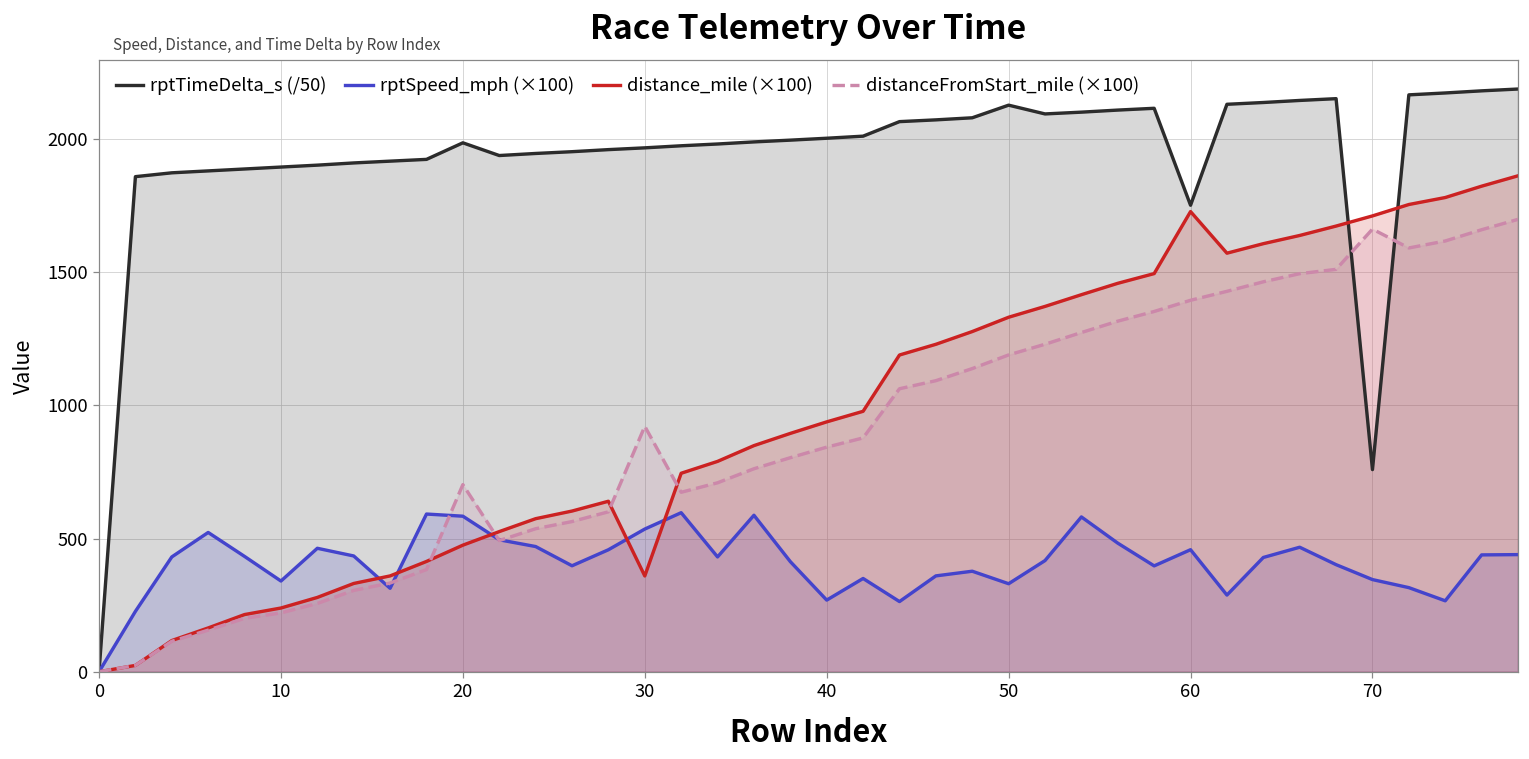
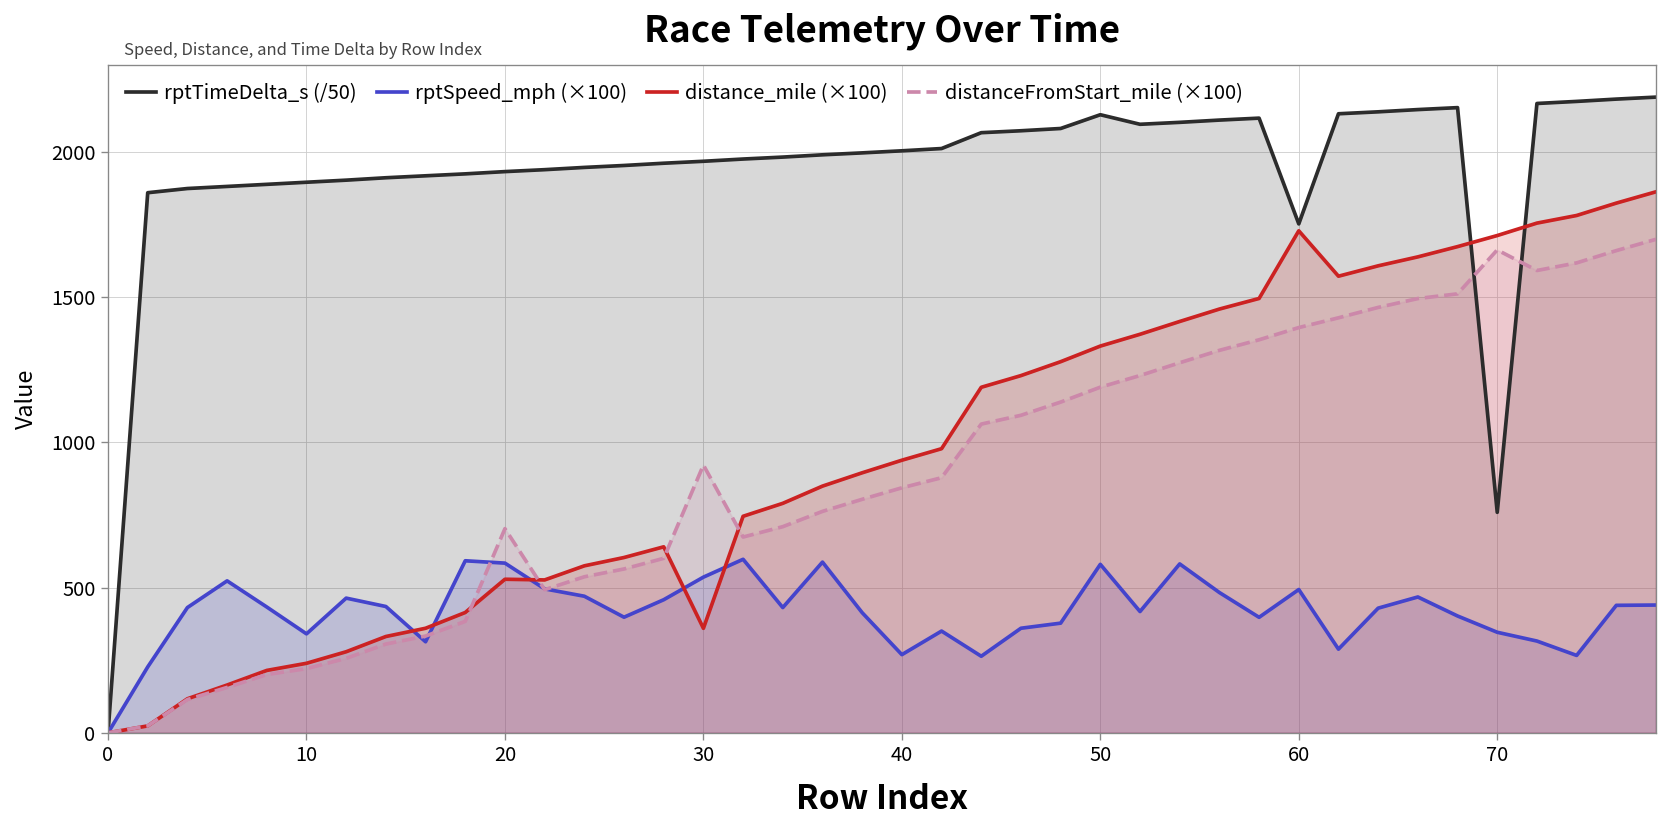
  {
    "rptTimeDelta_s (/50)": {
      "10": 1900,
-     "20": 1990,
+     "20": 1930,
      "30": 1970,
      "40": 2000,
      "50": 2130,
      "60": 1750,
      "70": 760
    },
    "rptSpeed_mph (×100)": {
      "10": 340,
      "20": 580,
      "30": 540,
      "40": 270,
-     "50": 330,
-     "60": 460,
+     "50": 580,
+     "60": 490,
      "70": 350
    },
    "distance_mile (×100)": {
      "10": 240,
-     "20": 480,
+     "20": 530,
      "30": 360,
      "40": 940,
      "50": 1330,
      "60": 1730,
      "70": 1710
    },
    "distanceFromStart_mile (×100)": {
      "10": 220,
      "20": 700,
      "30": 920,
      "40": 840,
      "50": 1190,
      "60": 1390,
      "70": 1660
    }
  }
